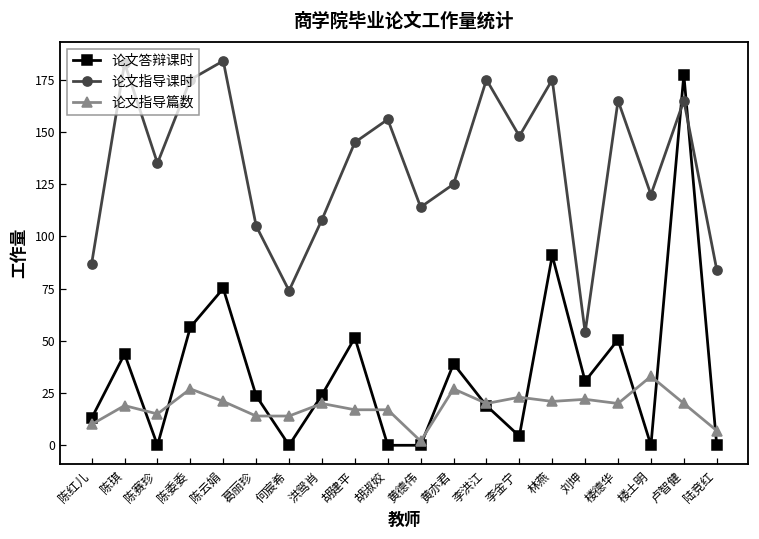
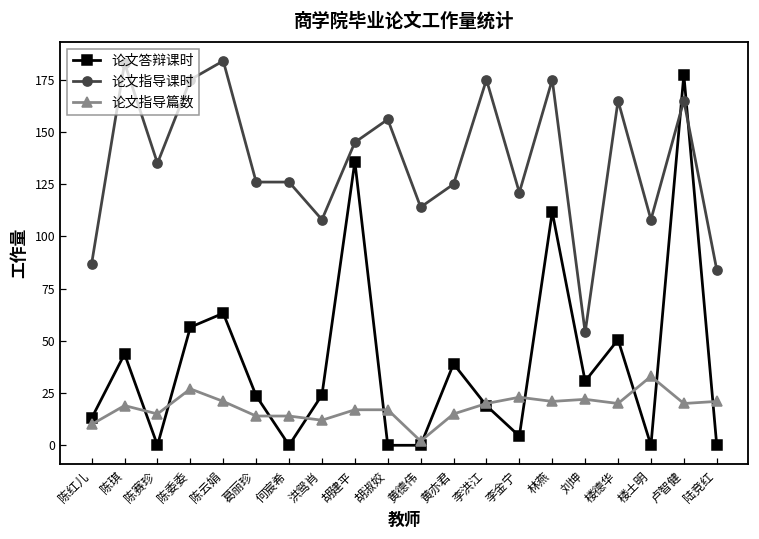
  {
    "论文答辩课时": {
      "陈红儿": 13,
      "陈琪": 44,
      "陈赛珍": 0,
      "陈委委": 57,
-     "陈云娟": 75,
+     "陈云娟": 63,
      "葛丽珍": 24,
      "何宸希": 0,
      "洪鸳肖": 24,
-     "胡建平": 52,
+     "胡建平": 136,
      "胡淑姣": 0,
      "黄德伟": 0,
      "黄亦君": 39,
      "李金宁": 4,
-     "林燕": 91,
+     "林燕": 112,
      "刘坤": 31,
      "楼德华": 51,
      "楼土明": 0,
      "卢智健": 177,
      "陆竞红": 0
    },
    "论文指导课时": {
      "陈红儿": 87,
      "陈赛珍": 135,
      "陈云娟": 184,
-     "葛丽珍": 105,
-     "何宸希": 74,
+     "葛丽珍": 126,
+     "何宸希": 126,
      "洪鸳肖": 108,
      "胡建平": 145,
      "胡淑姣": 156,
      "黄德伟": 114,
      "黄亦君": 125,
      "李洪江": 175,
-     "李金宁": 148,
+     "李金宁": 121,
      "林燕": 175,
      "刘坤": 54,
      "楼德华": 165,
-     "楼土明": 120,
+     "楼土明": 108,
      "卢智健": 165,
      "陆竞红": 84
    },
    "论文指导篇数": {
      "陈红儿": 10,
      "陈琪": 19,
      "陈赛珍": 15,
      "陈委委": 27,
      "陈云娟": 21,
      "葛丽珍": 14,
      "何宸希": 14,
-     "洪鸳肖": 20,
+     "洪鸳肖": 12,
      "胡建平": 17,
      "胡淑姣": 17,
      "黄德伟": 2,
-     "黄亦君": 27,
+     "黄亦君": 15,
      "李金宁": 23,
      "林燕": 21,
      "刘坤": 22,
      "楼德华": 20,
      "楼土明": 33,
      "卢智健": 20,
-     "陆竞红": 7
+     "陆竞红": 21
    }
  }
